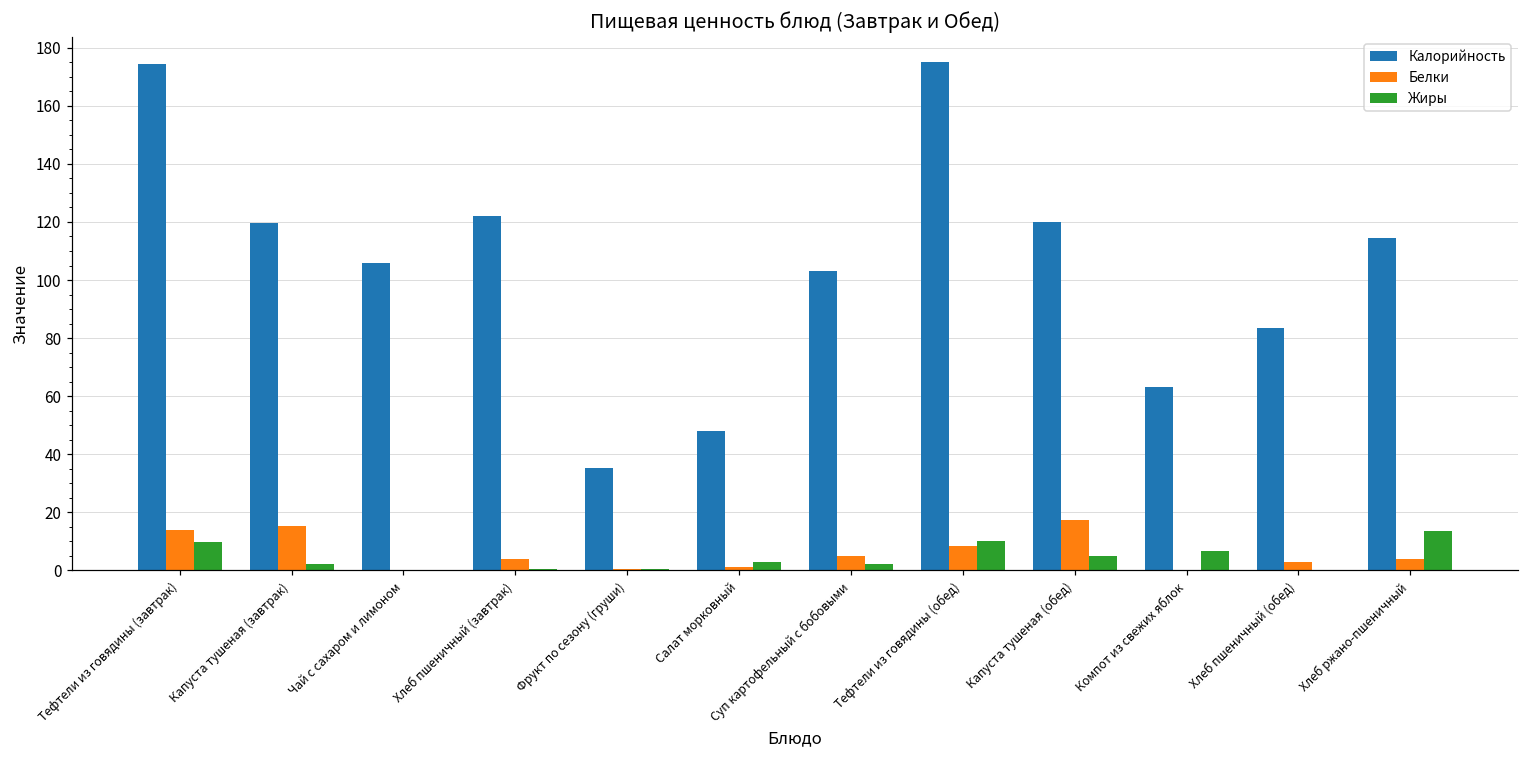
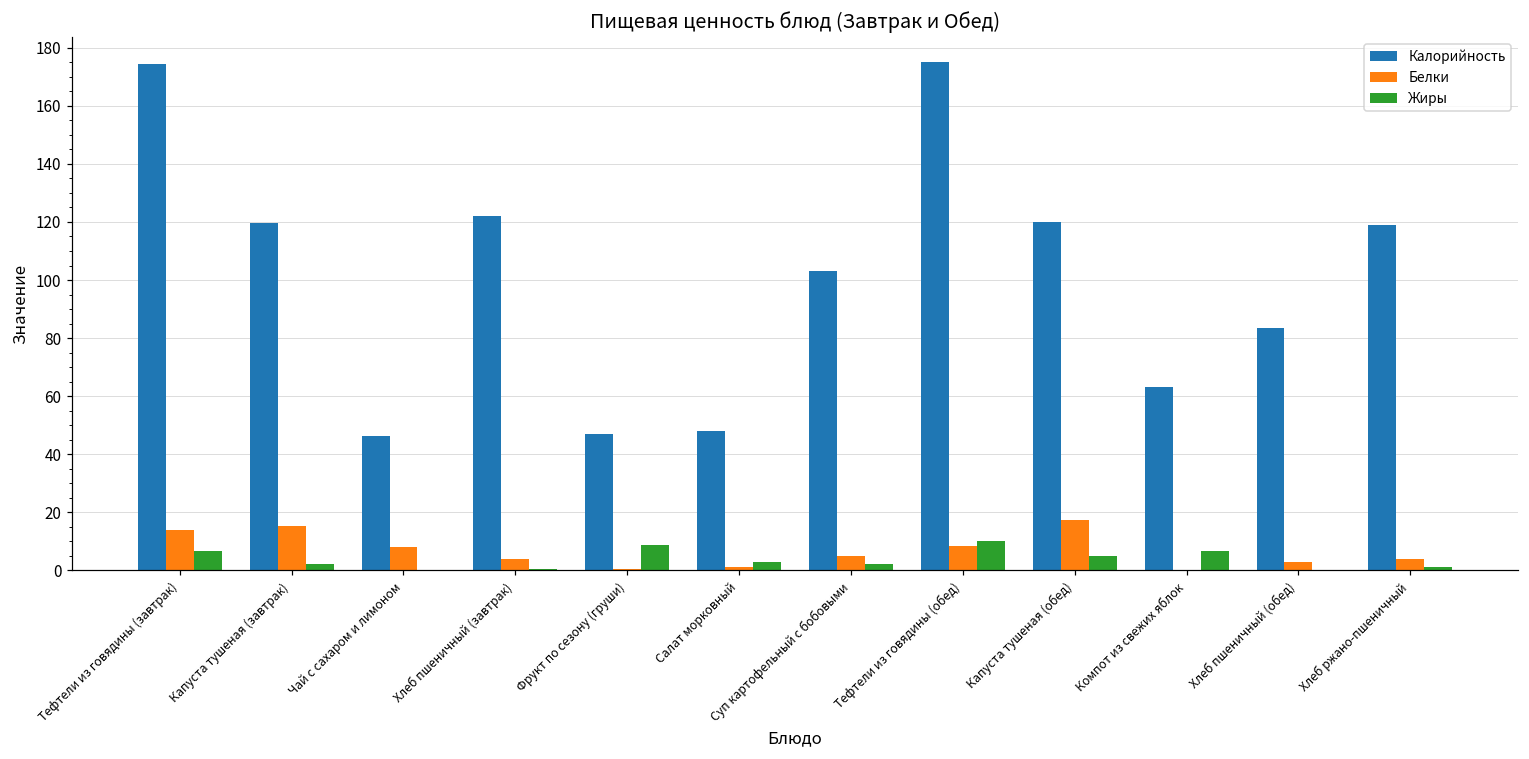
  {
    "Калорийность": {
      "Тефтели из говядины (завтрак)": 175,
      "Капуста тушеная (завтрак)": 120,
-     "Чай с сахаром и лимоном": 106,
+     "Чай с сахаром и лимоном": 46,
      "Хлеб пшеничный (завтрак)": 122,
-     "Фрукт по сезону (груши)": 35,
+     "Фрукт по сезону (груши)": 47,
      "Салат морковный": 48,
      "Суп картофельный с бобовыми": 103,
      "Тефтели из говядины (обед)": 175,
      "Капуста тушеная (обед)": 120,
      "Компот из свежих яблок": 63,
      "Хлеб пшеничный (обед)": 84,
-     "Хлеб ржано-пшеничный": 115
+     "Хлеб ржано-пшеничный": 119
    },
    "Белки": {
      "Тефтели из говядины (завтрак)": 14,
      "Капуста тушеная (завтрак)": 15,
-     "Чай с сахаром и лимоном": 0,
+     "Чай с сахаром и лимоном": 8,
      "Хлеб пшеничный (завтрак)": 4,
      "Салат морковный": 1,
      "Суп картофельный с бобовыми": 5,
      "Тефтели из говядины (обед)": 8,
      "Капуста тушеная (обед)": 17,
      "Компот из свежих яблок": 0,
      "Хлеб пшеничный (обед)": 3,
      "Хлеб ржано-пшеничный": 4
    },
    "Жиры": {
-     "Тефтели из говядины (завтрак)": 10,
+     "Тефтели из говядины (завтрак)": 7,
      "Капуста тушеная (завтрак)": 2,
-     "Фрукт по сезону (груши)": 0,
+     "Фрукт по сезону (груши)": 9,
      "Салат морковный": 3,
      "Суп картофельный с бобовыми": 2,
      "Тефтели из говядины (обед)": 10,
      "Капуста тушеная (обед)": 5,
      "Компот из свежих яблок": 7,
      "Хлеб пшеничный (обед)": 0,
-     "Хлеб ржано-пшеничный": 14
+     "Хлеб ржано-пшеничный": 1
    }
  }
